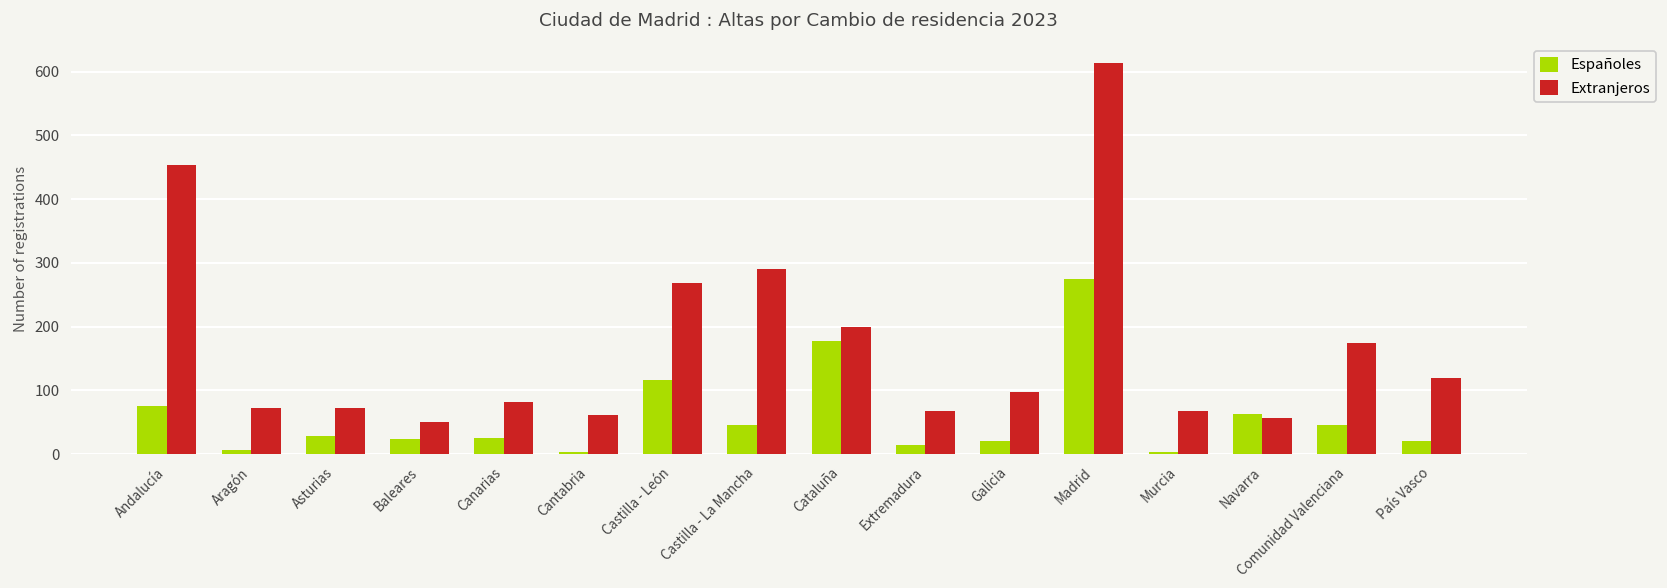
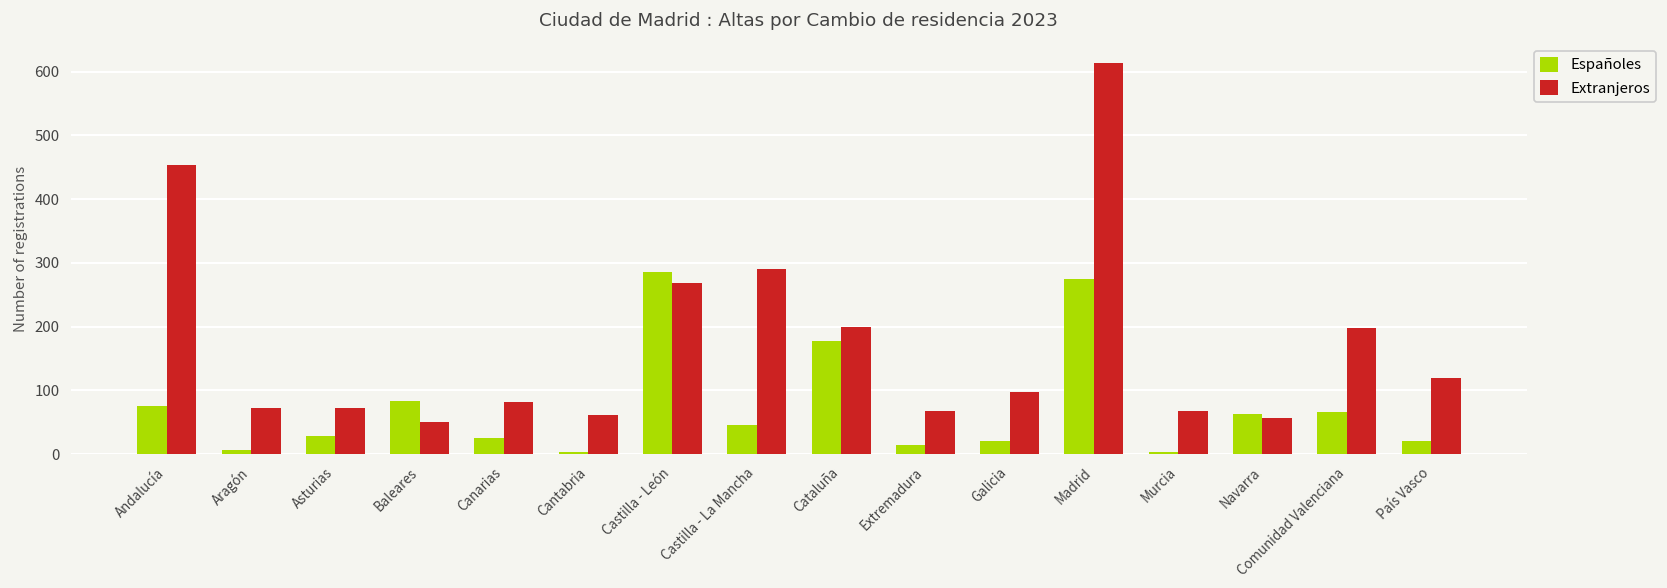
  {
    "Españoles": {
      "Andalucía": 80,
      "Aragón": 10,
      "Asturias": 30,
-     "Baleares": 20,
+     "Baleares": 80,
      "Canarias": 30,
-     "Castilla - León": 120,
+     "Castilla - León": 290,
      "Castilla - La Mancha": 50,
      "Cataluña": 180,
      "Extremadura": 10,
      "Galicia": 20,
      "Madrid": 270,
      "Navarra": 60,
-     "Comunidad Valenciana": 50,
+     "Comunidad Valenciana": 70,
      "País Vasco": 20
    },
    "Extranjeros": {
      "Andalucía": 450,
      "Aragón": 70,
      "Asturias": 70,
      "Baleares": 50,
      "Canarias": 80,
      "Cantabria": 60,
      "Castilla - León": 270,
      "Castilla - La Mancha": 290,
      "Cataluña": 200,
      "Extremadura": 70,
      "Galicia": 100,
      "Madrid": 610,
      "Murcia": 70,
      "Navarra": 60,
-     "Comunidad Valenciana": 170,
+     "Comunidad Valenciana": 200,
      "País Vasco": 120
    }
  }
